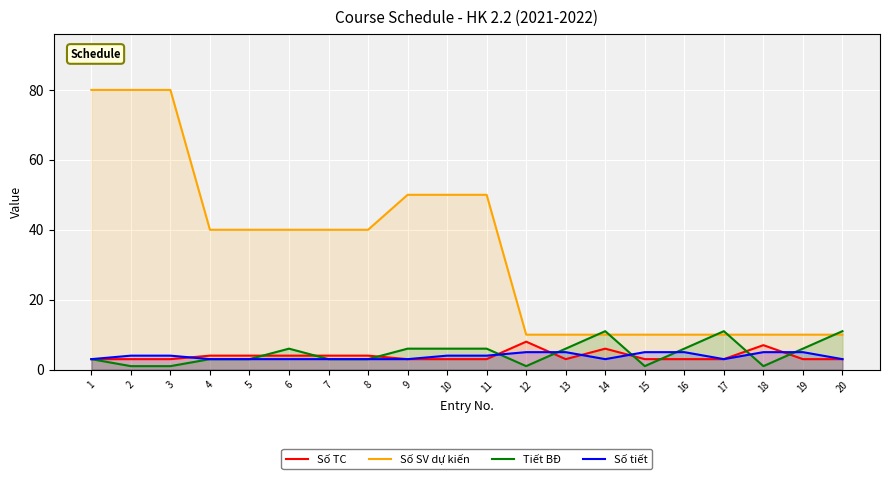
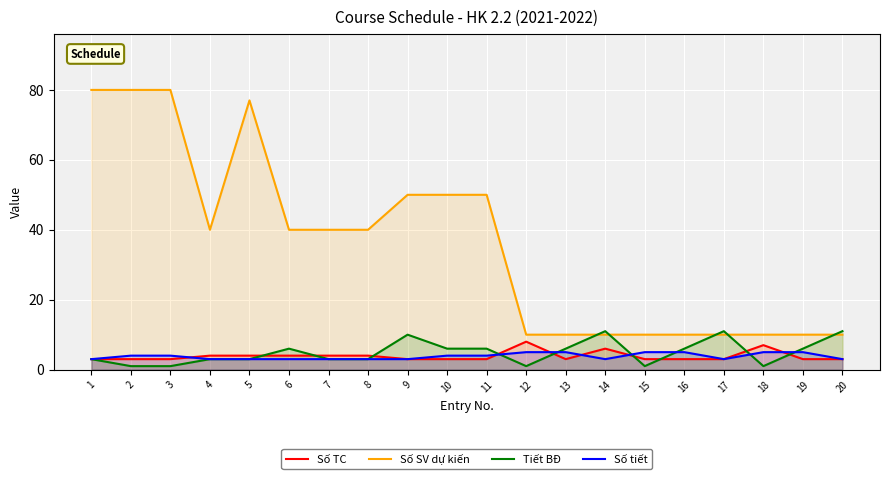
  {
    "Số TC": {
      "2": 3,
      "3": 3,
      "4": 4,
      "5": 4,
      "6": 4,
      "7": 4,
      "8": 4,
      "10": 3,
      "11": 3,
      "12": 8,
      "13": 3,
      "14": 6,
      "15": 3,
      "16": 3,
      "18": 7,
      "19": 3
    },
    "Số SV dự kiến": {
      "1": 80,
      "2": 80,
      "3": 80,
      "4": 40,
-     "5": 40,
+     "5": 77,
      "6": 40,
      "7": 40,
      "8": 40,
      "9": 50,
      "10": 50,
      "11": 50,
      "12": 10,
      "13": 10,
      "14": 10,
      "15": 10,
      "16": 10,
      "17": 10,
      "18": 10,
      "19": 10,
      "20": 10
    },
    "Tiết BĐ": {
      "2": 1,
      "3": 1,
      "6": 6,
-     "9": 6,
+     "9": 10,
      "10": 6,
      "11": 6,
      "12": 1,
      "13": 6,
      "14": 11,
      "15": 1,
      "16": 6,
      "17": 11,
      "18": 1,
      "19": 6,
      "20": 11
    },
    "Số tiết": {
      "2": 4,
      "3": 4,
      "6": 3,
      "10": 4,
      "11": 4,
      "12": 5,
      "13": 5,
      "14": 3,
      "15": 5,
      "16": 5,
      "18": 5,
      "19": 5
    }
  }
